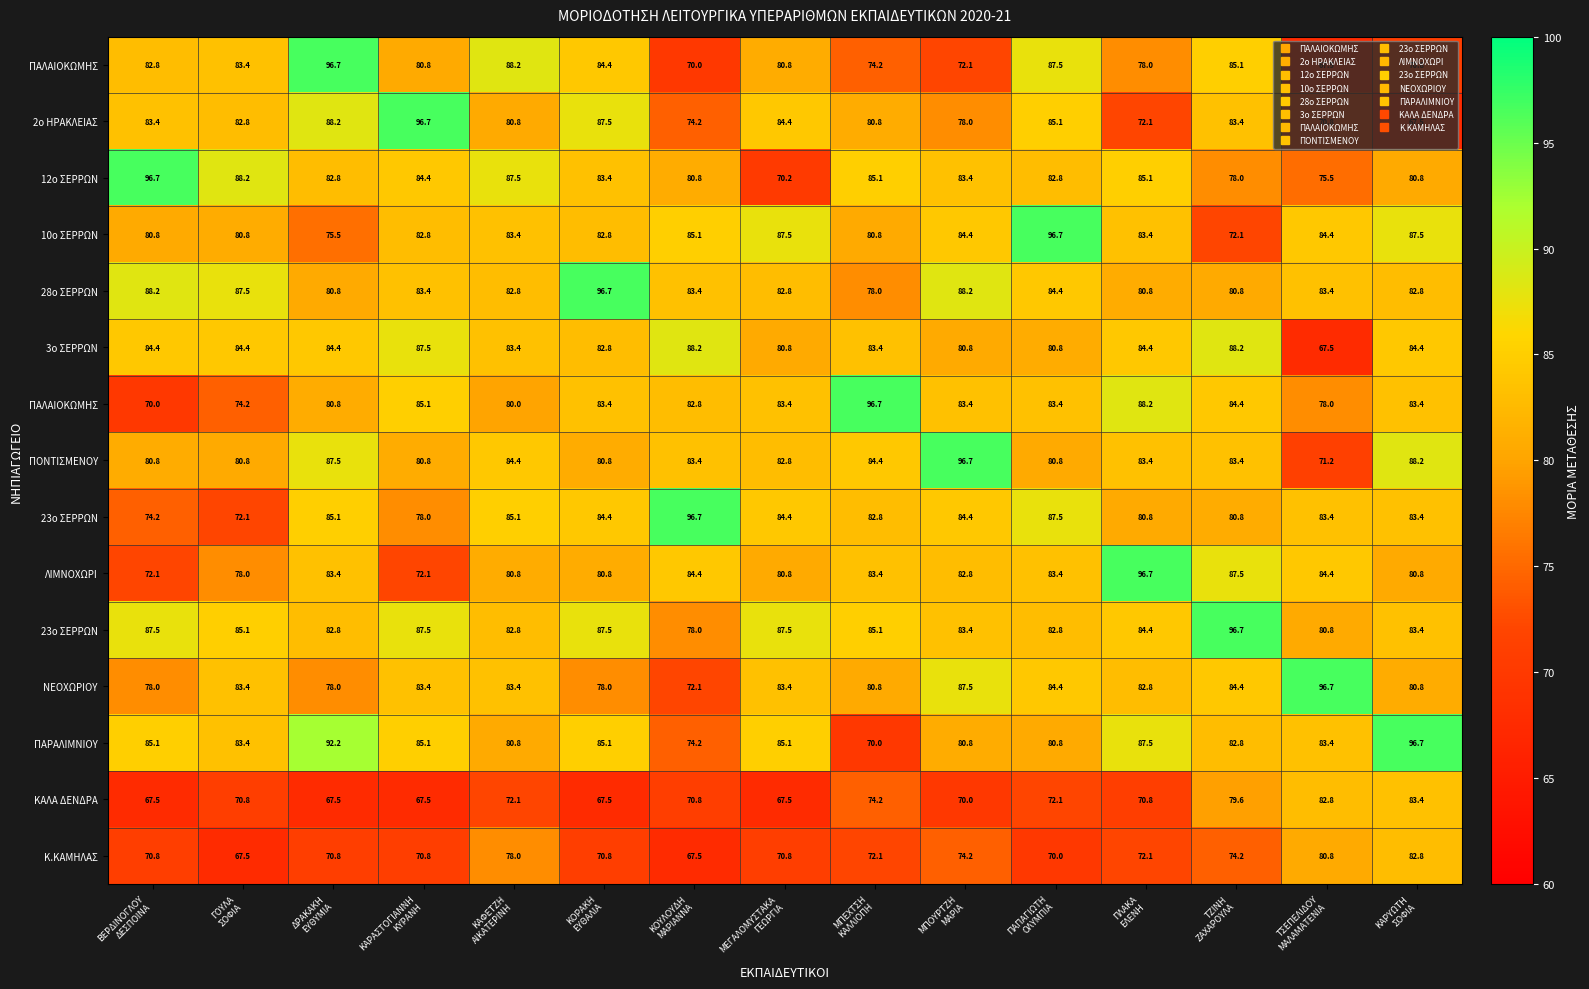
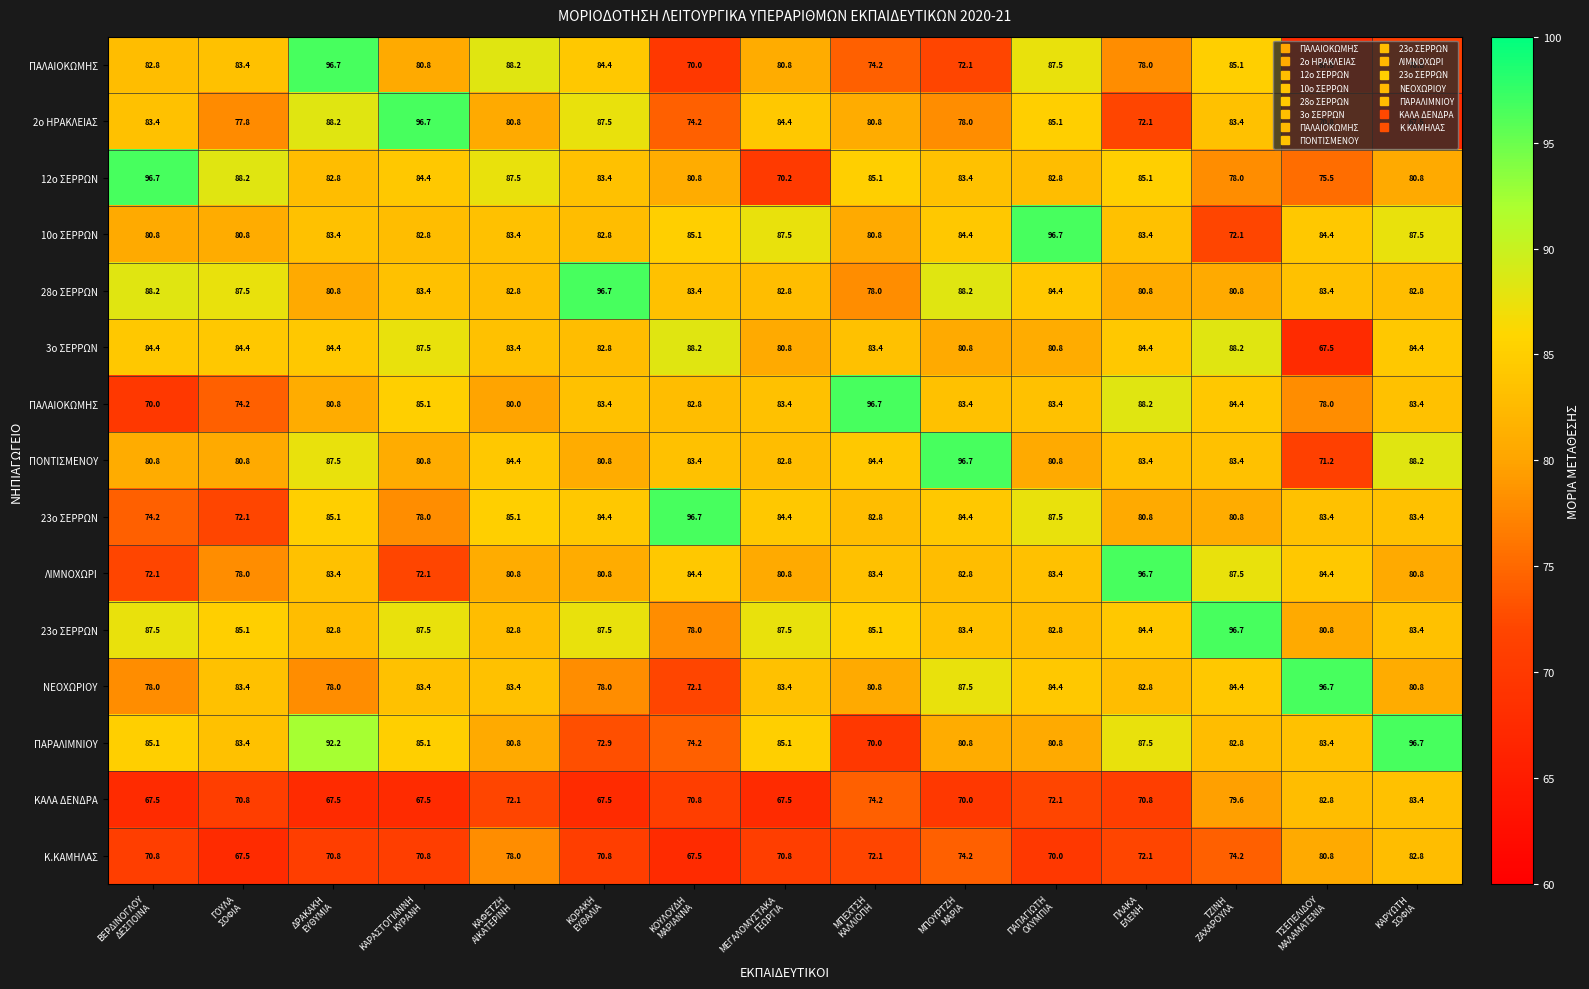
  {
    "2ο ΗΡΑΚΛΕΙΑΣ": {
      "ΒΕΡΔΙΝΟΓΛΟΥ ΔΕΣΠΟΙΝΑ": 83.4,
-     "ΓΟΥΛΑ ΣΟΦΙΑ": 82.8,
+     "ΓΟΥΛΑ ΣΟΦΙΑ": 77.8,
      "ΔΡΑΚΑΚΗ ΕΥΘΥΜΙΑ": 88.2,
      "ΚΑΡΑΣΤΟΓΙΑΝΝΗ ΚΥΡΑΝΗ": 96.7,
      "ΚΑΦΕΤΖΗ ΑΙΚΑΤΕΡΙΝΗ": 80.8,
      "ΚΟΡΑΚΗ ΕΥΘΑΛΙΑ": 87.5,
      "ΚΟΥΛΟΥΔΗ ΜΑΡΙΑΝΝΑ": 74.2,
      "ΜΕΓΑΛΟΜΥΣΤΑΚΑ ΓΕΩΡΓΙΑ": 84.4,
      "ΜΠΕΧΤΣΗ ΚΑΛΛΙΟΠΗ": 80.8,
      "ΜΠΟΥΡΤΖΗ ΜΑΡΙΑ": 78.0,
      "ΠΑΠΑΓΙΩΤΗ ΟΛΥΜΠΙΑ": 85.1,
      "ΠΛΑΚΑ ΕΛΕΝΗ": 72.1,
      "ΤΖΙΝΗ ΖΑΧΑΡΟΥΛΑ": 83.4
    },
    "12o ΣΕΡΡΩΝ": {
      "ΒΕΡΔΙΝΟΓΛΟΥ ΔΕΣΠΟΙΝΑ": 96.7,
      "ΓΟΥΛΑ ΣΟΦΙΑ": 88.2,
      "ΔΡΑΚΑΚΗ ΕΥΘΥΜΙΑ": 82.8,
      "ΚΑΡΑΣΤΟΓΙΑΝΝΗ ΚΥΡΑΝΗ": 84.4,
      "ΚΑΦΕΤΖΗ ΑΙΚΑΤΕΡΙΝΗ": 87.5,
      "ΚΟΡΑΚΗ ΕΥΘΑΛΙΑ": 83.4,
      "ΚΟΥΛΟΥΔΗ ΜΑΡΙΑΝΝΑ": 80.8,
      "ΜΕΓΑΛΟΜΥΣΤΑΚΑ ΓΕΩΡΓΙΑ": 70.2,
      "ΜΠΕΧΤΣΗ ΚΑΛΛΙΟΠΗ": 85.1,
      "ΜΠΟΥΡΤΖΗ ΜΑΡΙΑ": 83.4,
      "ΠΑΠΑΓΙΩΤΗ ΟΛΥΜΠΙΑ": 82.8,
      "ΠΛΑΚΑ ΕΛΕΝΗ": 85.1,
      "ΤΖΙΝΗ ΖΑΧΑΡΟΥΛΑ": 78.0,
      "ΤΣΕΠΕΛΙΔΟΥ ΜΑΛΑΜΑΤΕΝΙΑ": 75.5,
      "ΚΑΡΥΩΤΗ ΣΟΦΙΑ": 80.8
    },
    "10ο ΣΕΡΡΩΝ": {
      "ΒΕΡΔΙΝΟΓΛΟΥ ΔΕΣΠΟΙΝΑ": 80.8,
      "ΓΟΥΛΑ ΣΟΦΙΑ": 80.8,
-     "ΔΡΑΚΑΚΗ ΕΥΘΥΜΙΑ": 75.5,
+     "ΔΡΑΚΑΚΗ ΕΥΘΥΜΙΑ": 83.4,
      "ΚΑΡΑΣΤΟΓΙΑΝΝΗ ΚΥΡΑΝΗ": 82.8,
      "ΚΑΦΕΤΖΗ ΑΙΚΑΤΕΡΙΝΗ": 83.4,
      "ΚΟΡΑΚΗ ΕΥΘΑΛΙΑ": 82.8,
      "ΚΟΥΛΟΥΔΗ ΜΑΡΙΑΝΝΑ": 85.1,
      "ΜΕΓΑΛΟΜΥΣΤΑΚΑ ΓΕΩΡΓΙΑ": 87.5,
      "ΜΠΕΧΤΣΗ ΚΑΛΛΙΟΠΗ": 80.8,
      "ΜΠΟΥΡΤΖΗ ΜΑΡΙΑ": 84.4,
      "ΠΑΠΑΓΙΩΤΗ ΟΛΥΜΠΙΑ": 96.7,
      "ΠΛΑΚΑ ΕΛΕΝΗ": 83.4,
      "ΤΖΙΝΗ ΖΑΧΑΡΟΥΛΑ": 72.1,
      "ΤΣΕΠΕΛΙΔΟΥ ΜΑΛΑΜΑΤΕΝΙΑ": 84.4,
      "ΚΑΡΥΩΤΗ ΣΟΦΙΑ": 87.5
    },
    "28ο ΣΕΡΡΩΝ": {
      "ΒΕΡΔΙΝΟΓΛΟΥ ΔΕΣΠΟΙΝΑ": 88.2,
      "ΓΟΥΛΑ ΣΟΦΙΑ": 87.5,
      "ΔΡΑΚΑΚΗ ΕΥΘΥΜΙΑ": 80.8,
      "ΚΑΡΑΣΤΟΓΙΑΝΝΗ ΚΥΡΑΝΗ": 83.4,
      "ΚΑΦΕΤΖΗ ΑΙΚΑΤΕΡΙΝΗ": 82.8,
      "ΚΟΡΑΚΗ ΕΥΘΑΛΙΑ": 96.7,
      "ΚΟΥΛΟΥΔΗ ΜΑΡΙΑΝΝΑ": 83.4,
      "ΜΕΓΑΛΟΜΥΣΤΑΚΑ ΓΕΩΡΓΙΑ": 82.8,
      "ΜΠΕΧΤΣΗ ΚΑΛΛΙΟΠΗ": 78.0,
      "ΜΠΟΥΡΤΖΗ ΜΑΡΙΑ": 88.2,
      "ΠΑΠΑΓΙΩΤΗ ΟΛΥΜΠΙΑ": 84.4,
      "ΠΛΑΚΑ ΕΛΕΝΗ": 80.8,
      "ΤΖΙΝΗ ΖΑΧΑΡΟΥΛΑ": 80.8,
      "ΤΣΕΠΕΛΙΔΟΥ ΜΑΛΑΜΑΤΕΝΙΑ": 83.4,
      "ΚΑΡΥΩΤΗ ΣΟΦΙΑ": 82.8
    },
    "3o ΣΕΡΡΩΝ": {
      "ΒΕΡΔΙΝΟΓΛΟΥ ΔΕΣΠΟΙΝΑ": 84.4,
      "ΓΟΥΛΑ ΣΟΦΙΑ": 84.4,
      "ΔΡΑΚΑΚΗ ΕΥΘΥΜΙΑ": 84.4,
      "ΚΑΡΑΣΤΟΓΙΑΝΝΗ ΚΥΡΑΝΗ": 87.5,
      "ΚΑΦΕΤΖΗ ΑΙΚΑΤΕΡΙΝΗ": 83.4,
      "ΚΟΡΑΚΗ ΕΥΘΑΛΙΑ": 82.8,
      "ΚΟΥΛΟΥΔΗ ΜΑΡΙΑΝΝΑ": 88.2,
      "ΜΕΓΑΛΟΜΥΣΤΑΚΑ ΓΕΩΡΓΙΑ": 80.8,
      "ΜΠΕΧΤΣΗ ΚΑΛΛΙΟΠΗ": 83.4,
      "ΜΠΟΥΡΤΖΗ ΜΑΡΙΑ": 80.8,
      "ΠΑΠΑΓΙΩΤΗ ΟΛΥΜΠΙΑ": 80.8,
      "ΠΛΑΚΑ ΕΛΕΝΗ": 84.4,
      "ΤΖΙΝΗ ΖΑΧΑΡΟΥΛΑ": 88.2,
      "ΤΣΕΠΕΛΙΔΟΥ ΜΑΛΑΜΑΤΕΝΙΑ": 67.5,
      "ΚΑΡΥΩΤΗ ΣΟΦΙΑ": 84.4
    },
    "ΠΟΝΤΙΣΜΕΝΟΥ": {
      "ΒΕΡΔΙΝΟΓΛΟΥ ΔΕΣΠΟΙΝΑ": 80.8,
      "ΓΟΥΛΑ ΣΟΦΙΑ": 80.8,
      "ΔΡΑΚΑΚΗ ΕΥΘΥΜΙΑ": 87.5,
      "ΚΑΡΑΣΤΟΓΙΑΝΝΗ ΚΥΡΑΝΗ": 80.8,
      "ΚΑΦΕΤΖΗ ΑΙΚΑΤΕΡΙΝΗ": 84.4,
      "ΚΟΡΑΚΗ ΕΥΘΑΛΙΑ": 80.8,
      "ΚΟΥΛΟΥΔΗ ΜΑΡΙΑΝΝΑ": 83.4,
      "ΜΕΓΑΛΟΜΥΣΤΑΚΑ ΓΕΩΡΓΙΑ": 82.8,
      "ΜΠΕΧΤΣΗ ΚΑΛΛΙΟΠΗ": 84.4,
      "ΜΠΟΥΡΤΖΗ ΜΑΡΙΑ": 96.7,
      "ΠΑΠΑΓΙΩΤΗ ΟΛΥΜΠΙΑ": 80.8,
      "ΠΛΑΚΑ ΕΛΕΝΗ": 83.4,
      "ΤΖΙΝΗ ΖΑΧΑΡΟΥΛΑ": 83.4,
      "ΤΣΕΠΕΛΙΔΟΥ ΜΑΛΑΜΑΤΕΝΙΑ": 71.2,
      "ΚΑΡΥΩΤΗ ΣΟΦΙΑ": 88.2
    },
    "ΛΙΜΝΟΧΩΡΙ": {
      "ΒΕΡΔΙΝΟΓΛΟΥ ΔΕΣΠΟΙΝΑ": 72.1,
      "ΓΟΥΛΑ ΣΟΦΙΑ": 78.0,
      "ΔΡΑΚΑΚΗ ΕΥΘΥΜΙΑ": 83.4,
      "ΚΑΡΑΣΤΟΓΙΑΝΝΗ ΚΥΡΑΝΗ": 72.1,
      "ΚΑΦΕΤΖΗ ΑΙΚΑΤΕΡΙΝΗ": 80.8,
      "ΚΟΡΑΚΗ ΕΥΘΑΛΙΑ": 80.8,
      "ΚΟΥΛΟΥΔΗ ΜΑΡΙΑΝΝΑ": 84.4,
      "ΜΕΓΑΛΟΜΥΣΤΑΚΑ ΓΕΩΡΓΙΑ": 80.8,
      "ΜΠΕΧΤΣΗ ΚΑΛΛΙΟΠΗ": 83.4,
      "ΜΠΟΥΡΤΖΗ ΜΑΡΙΑ": 82.8,
      "ΠΑΠΑΓΙΩΤΗ ΟΛΥΜΠΙΑ": 83.4,
      "ΠΛΑΚΑ ΕΛΕΝΗ": 96.7,
      "ΤΖΙΝΗ ΖΑΧΑΡΟΥΛΑ": 87.5,
      "ΤΣΕΠΕΛΙΔΟΥ ΜΑΛΑΜΑΤΕΝΙΑ": 84.4,
      "ΚΑΡΥΩΤΗ ΣΟΦΙΑ": 80.8
    },
    "ΝΕΟΧΩΡΙΟΥ": {
      "ΒΕΡΔΙΝΟΓΛΟΥ ΔΕΣΠΟΙΝΑ": 78.0,
      "ΓΟΥΛΑ ΣΟΦΙΑ": 83.4,
      "ΔΡΑΚΑΚΗ ΕΥΘΥΜΙΑ": 78.0,
      "ΚΑΡΑΣΤΟΓΙΑΝΝΗ ΚΥΡΑΝΗ": 83.4,
      "ΚΑΦΕΤΖΗ ΑΙΚΑΤΕΡΙΝΗ": 83.4,
      "ΚΟΡΑΚΗ ΕΥΘΑΛΙΑ": 78.0,
      "ΚΟΥΛΟΥΔΗ ΜΑΡΙΑΝΝΑ": 72.1,
      "ΜΕΓΑΛΟΜΥΣΤΑΚΑ ΓΕΩΡΓΙΑ": 83.4,
      "ΜΠΕΧΤΣΗ ΚΑΛΛΙΟΠΗ": 80.8,
      "ΜΠΟΥΡΤΖΗ ΜΑΡΙΑ": 87.5,
      "ΠΑΠΑΓΙΩΤΗ ΟΛΥΜΠΙΑ": 84.4,
      "ΠΛΑΚΑ ΕΛΕΝΗ": 82.8,
      "ΤΖΙΝΗ ΖΑΧΑΡΟΥΛΑ": 84.4,
      "ΤΣΕΠΕΛΙΔΟΥ ΜΑΛΑΜΑΤΕΝΙΑ": 96.7,
      "ΚΑΡΥΩΤΗ ΣΟΦΙΑ": 80.8
    },
    "ΠΑΡΑΛΙΜΝΙΟΥ": {
      "ΒΕΡΔΙΝΟΓΛΟΥ ΔΕΣΠΟΙΝΑ": 85.1,
      "ΓΟΥΛΑ ΣΟΦΙΑ": 83.4,
      "ΔΡΑΚΑΚΗ ΕΥΘΥΜΙΑ": 92.2,
      "ΚΑΡΑΣΤΟΓΙΑΝΝΗ ΚΥΡΑΝΗ": 85.1,
      "ΚΑΦΕΤΖΗ ΑΙΚΑΤΕΡΙΝΗ": 80.8,
-     "ΚΟΡΑΚΗ ΕΥΘΑΛΙΑ": 85.1,
+     "ΚΟΡΑΚΗ ΕΥΘΑΛΙΑ": 72.9,
      "ΚΟΥΛΟΥΔΗ ΜΑΡΙΑΝΝΑ": 74.2,
      "ΜΕΓΑΛΟΜΥΣΤΑΚΑ ΓΕΩΡΓΙΑ": 85.1,
      "ΜΠΕΧΤΣΗ ΚΑΛΛΙΟΠΗ": 70.0,
      "ΜΠΟΥΡΤΖΗ ΜΑΡΙΑ": 80.8,
      "ΠΑΠΑΓΙΩΤΗ ΟΛΥΜΠΙΑ": 80.8,
      "ΠΛΑΚΑ ΕΛΕΝΗ": 87.5,
      "ΤΖΙΝΗ ΖΑΧΑΡΟΥΛΑ": 82.8,
      "ΤΣΕΠΕΛΙΔΟΥ ΜΑΛΑΜΑΤΕΝΙΑ": 83.4,
      "ΚΑΡΥΩΤΗ ΣΟΦΙΑ": 96.7
    },
    "ΚΑΛΑ ΔΕΝΔΡΑ": {
      "ΒΕΡΔΙΝΟΓΛΟΥ ΔΕΣΠΟΙΝΑ": 67.5,
      "ΓΟΥΛΑ ΣΟΦΙΑ": 70.8,
      "ΔΡΑΚΑΚΗ ΕΥΘΥΜΙΑ": 67.5,
      "ΚΑΡΑΣΤΟΓΙΑΝΝΗ ΚΥΡΑΝΗ": 67.5,
      "ΚΑΦΕΤΖΗ ΑΙΚΑΤΕΡΙΝΗ": 72.1,
      "ΚΟΡΑΚΗ ΕΥΘΑΛΙΑ": 67.5,
      "ΚΟΥΛΟΥΔΗ ΜΑΡΙΑΝΝΑ": 70.8,
      "ΜΕΓΑΛΟΜΥΣΤΑΚΑ ΓΕΩΡΓΙΑ": 67.5,
      "ΜΠΕΧΤΣΗ ΚΑΛΛΙΟΠΗ": 74.2,
      "ΜΠΟΥΡΤΖΗ ΜΑΡΙΑ": 70.0,
      "ΠΑΠΑΓΙΩΤΗ ΟΛΥΜΠΙΑ": 72.1,
      "ΠΛΑΚΑ ΕΛΕΝΗ": 70.8,
      "ΤΖΙΝΗ ΖΑΧΑΡΟΥΛΑ": 79.6,
      "ΤΣΕΠΕΛΙΔΟΥ ΜΑΛΑΜΑΤΕΝΙΑ": 82.8,
      "ΚΑΡΥΩΤΗ ΣΟΦΙΑ": 83.4
    },
    "Κ.ΚΑΜΗΛΑΣ": {
      "ΒΕΡΔΙΝΟΓΛΟΥ ΔΕΣΠΟΙΝΑ": 70.8,
      "ΓΟΥΛΑ ΣΟΦΙΑ": 67.5,
      "ΔΡΑΚΑΚΗ ΕΥΘΥΜΙΑ": 70.8,
      "ΚΑΡΑΣΤΟΓΙΑΝΝΗ ΚΥΡΑΝΗ": 70.8,
      "ΚΑΦΕΤΖΗ ΑΙΚΑΤΕΡΙΝΗ": 78.0,
      "ΚΟΡΑΚΗ ΕΥΘΑΛΙΑ": 70.8,
      "ΚΟΥΛΟΥΔΗ ΜΑΡΙΑΝΝΑ": 67.5,
      "ΜΕΓΑΛΟΜΥΣΤΑΚΑ ΓΕΩΡΓΙΑ": 70.8,
      "ΜΠΕΧΤΣΗ ΚΑΛΛΙΟΠΗ": 72.1,
      "ΜΠΟΥΡΤΖΗ ΜΑΡΙΑ": 74.2,
      "ΠΑΠΑΓΙΩΤΗ ΟΛΥΜΠΙΑ": 70.0,
      "ΠΛΑΚΑ ΕΛΕΝΗ": 72.1,
      "ΤΖΙΝΗ ΖΑΧΑΡΟΥΛΑ": 74.2,
      "ΤΣΕΠΕΛΙΔΟΥ ΜΑΛΑΜΑΤΕΝΙΑ": 80.8,
      "ΚΑΡΥΩΤΗ ΣΟΦΙΑ": 82.8
    }
  }
